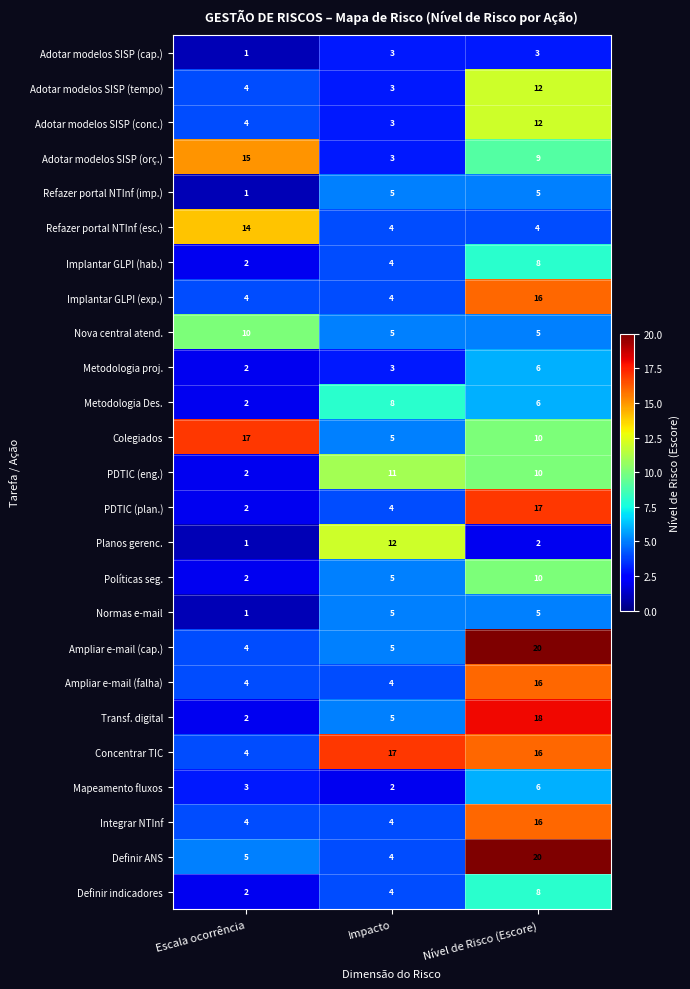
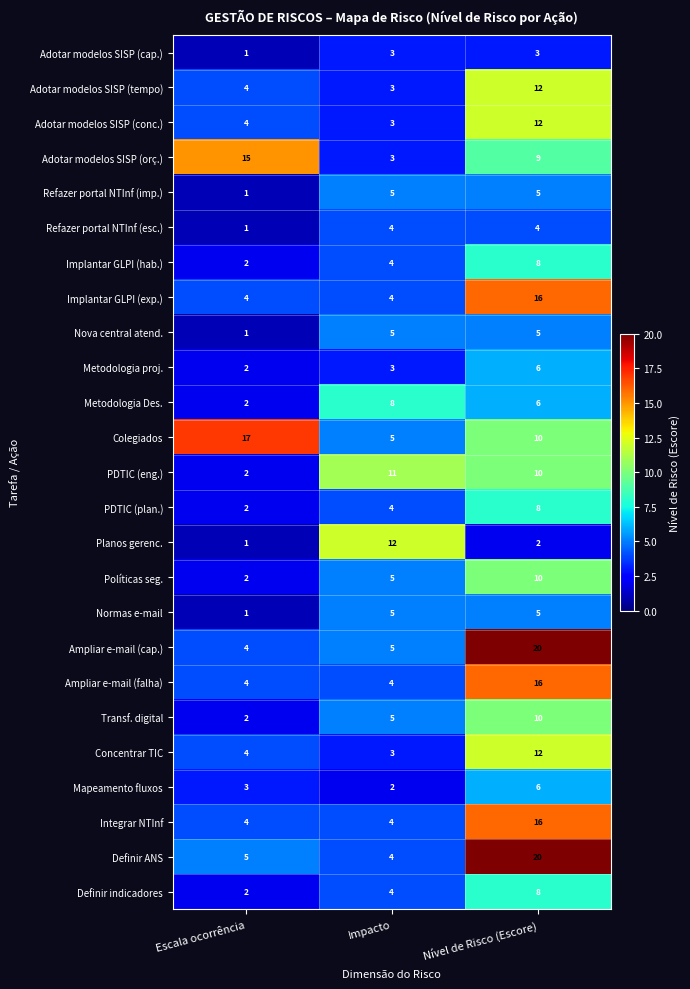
  {
    "Adotar modelos SISP (cap.)": {
      "Escala ocorrência": 1,
      "Impacto": 3,
      "Nível de Risco (Escore)": 3
    },
    "Adotar modelos SISP (tempo)": {
      "Escala ocorrência": 4,
      "Impacto": 3,
      "Nível de Risco (Escore)": 12
    },
    "Adotar modelos SISP (conc.)": {
      "Escala ocorrência": 4,
      "Impacto": 3,
      "Nível de Risco (Escore)": 12
    },
    "Adotar modelos SISP (orç.)": {
      "Escala ocorrência": 15,
      "Impacto": 3,
      "Nível de Risco (Escore)": 9
    },
    "Refazer portal NTInf (imp.)": {
      "Escala ocorrência": 1,
      "Impacto": 5,
      "Nível de Risco (Escore)": 5
    },
    "Refazer portal NTInf (esc.)": {
-     "Escala ocorrência": 14,
+     "Escala ocorrência": 1,
      "Impacto": 4,
      "Nível de Risco (Escore)": 4
    },
    "Implantar GLPI (hab.)": {
      "Escala ocorrência": 2,
      "Impacto": 4,
      "Nível de Risco (Escore)": 8
    },
    "Implantar GLPI (exp.)": {
      "Escala ocorrência": 4,
      "Impacto": 4,
      "Nível de Risco (Escore)": 16
    },
    "Nova central atend.": {
-     "Escala ocorrência": 10,
+     "Escala ocorrência": 1,
      "Impacto": 5,
      "Nível de Risco (Escore)": 5
    },
    "Metodologia proj.": {
      "Escala ocorrência": 2,
      "Impacto": 3,
      "Nível de Risco (Escore)": 6
    },
    "Metodologia Des.": {
      "Escala ocorrência": 2,
      "Impacto": 8,
      "Nível de Risco (Escore)": 6
    },
    "Colegiados": {
      "Escala ocorrência": 17,
      "Impacto": 5,
      "Nível de Risco (Escore)": 10
    },
    "PDTIC (eng.)": {
      "Escala ocorrência": 2,
      "Impacto": 11,
      "Nível de Risco (Escore)": 10
    },
    "PDTIC (plan.)": {
      "Escala ocorrência": 2,
      "Impacto": 4,
-     "Nível de Risco (Escore)": 17
+     "Nível de Risco (Escore)": 8
    },
    "Planos gerenc.": {
      "Escala ocorrência": 1,
      "Impacto": 12,
      "Nível de Risco (Escore)": 2
    },
    "Políticas seg.": {
      "Escala ocorrência": 2,
      "Impacto": 5,
      "Nível de Risco (Escore)": 10
    },
    "Normas e-mail": {
      "Escala ocorrência": 1,
      "Impacto": 5,
      "Nível de Risco (Escore)": 5
    },
    "Ampliar e-mail (cap.)": {
      "Escala ocorrência": 4,
      "Impacto": 5,
      "Nível de Risco (Escore)": 20
    },
    "Ampliar e-mail (falha)": {
      "Escala ocorrência": 4,
      "Impacto": 4,
      "Nível de Risco (Escore)": 16
    },
    "Transf. digital": {
      "Escala ocorrência": 2,
      "Impacto": 5,
-     "Nível de Risco (Escore)": 18
+     "Nível de Risco (Escore)": 10
    },
    "Concentrar TIC": {
      "Escala ocorrência": 4,
-     "Impacto": 17,
-     "Nível de Risco (Escore)": 16
+     "Impacto": 3,
+     "Nível de Risco (Escore)": 12
    },
    "Mapeamento fluxos": {
      "Escala ocorrência": 3,
      "Impacto": 2,
      "Nível de Risco (Escore)": 6
    },
    "Integrar NTInf": {
      "Escala ocorrência": 4,
      "Impacto": 4,
      "Nível de Risco (Escore)": 16
    },
    "Definir ANS": {
      "Escala ocorrência": 5,
      "Impacto": 4,
      "Nível de Risco (Escore)": 20
    },
    "Definir indicadores": {
      "Escala ocorrência": 2,
      "Impacto": 4,
      "Nível de Risco (Escore)": 8
    }
  }
